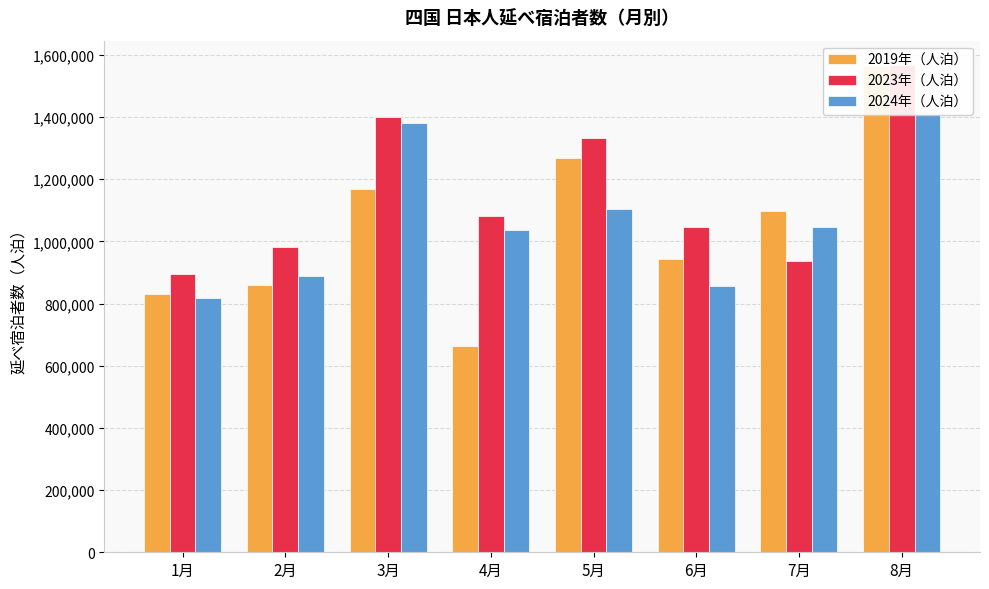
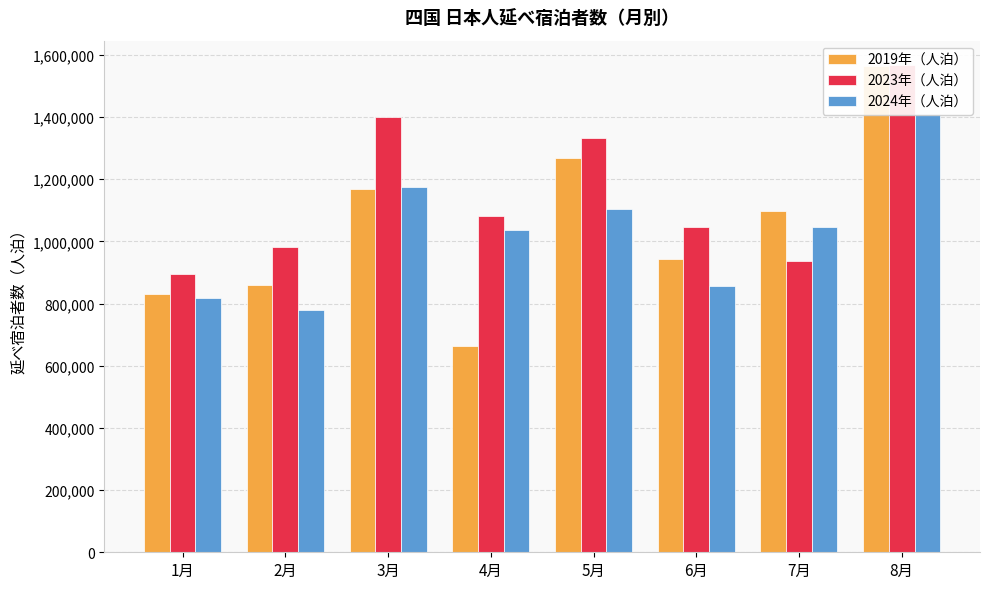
  {
    "2019年（人泊）": {
      "1月": "830,000",
      "2月": "860,000",
      "3月": "1,170,000",
      "4月": "670,000",
      "5月": "1,270,000",
      "6月": "940,000",
      "7月": "1,100,000"
    },
    "2023年（人泊）": {
      "1月": "890,000",
      "2月": "980,000",
      "3月": "1,400,000",
      "4月": "1,080,000",
      "5月": "1,330,000",
      "6月": "1,050,000",
      "7月": "940,000"
    },
    "2024年（人泊）": {
      "1月": "820,000",
-     "2月": "890,000",
-     "3月": "1,380,000",
+     "2月": "780,000",
+     "3月": "1,170,000",
      "4月": "1,040,000",
      "5月": "1,100,000",
      "6月": "860,000",
      "7月": "1,050,000"
    }
  }
